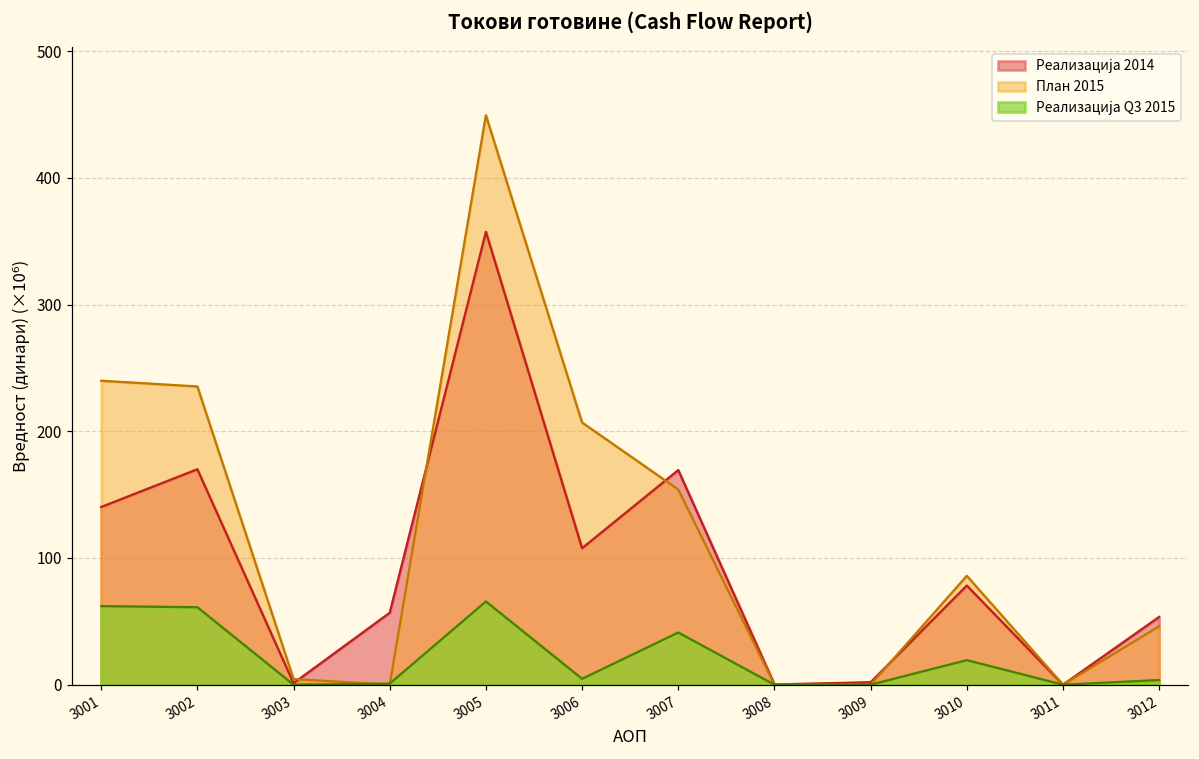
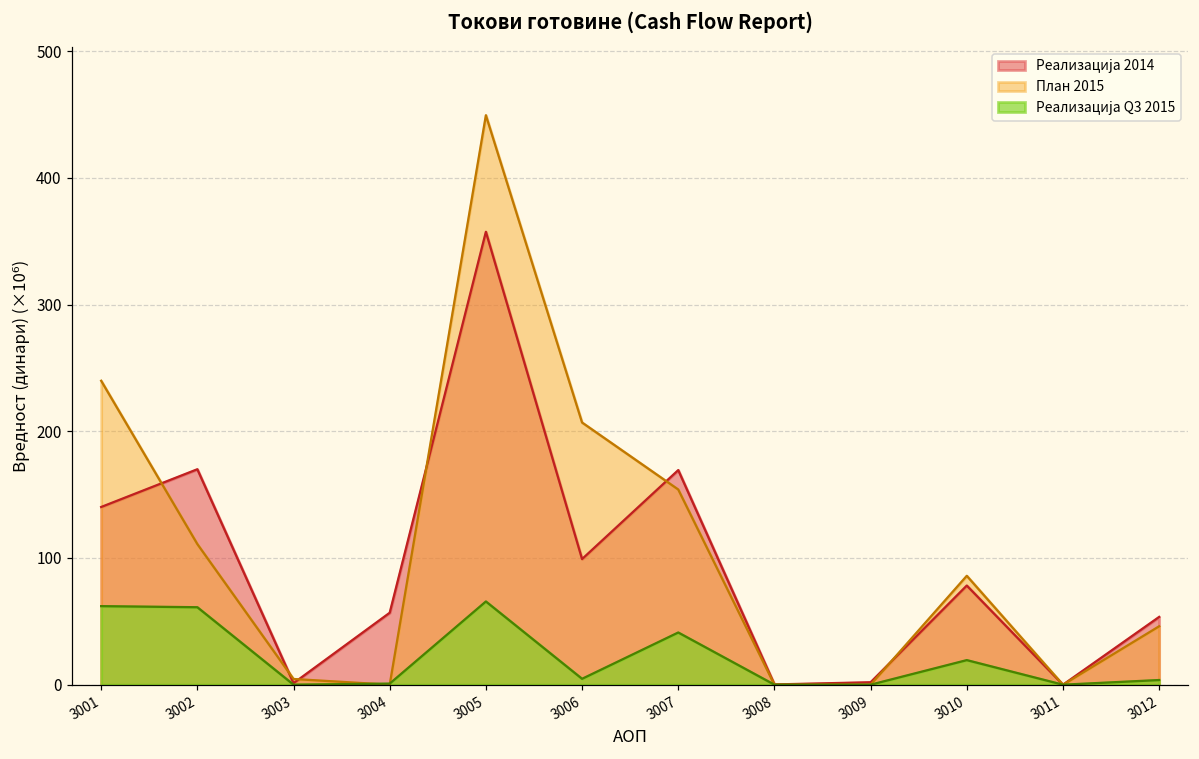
  {
    "Реализација 2014": {
      "3001": 140,
      "3002": 170,
      "3004": 57,
      "3005": 357,
-     "3006": 108,
+     "3006": 99,
      "3007": 169,
      "3010": 78,
      "3012": 53
    },
    "План 2015": {
      "3001": 240,
-     "3002": 235,
+     "3002": 111,
      "3003": 5,
      "3005": 449,
      "3006": 207,
      "3007": 154,
      "3010": 86,
      "3012": 46
    },
    "Реализација Q3 2015": {
      "3001": 62,
      "3002": 61,
      "3005": 66,
      "3006": 5,
      "3007": 41,
      "3010": 19,
      "3012": 4
    }
  }
